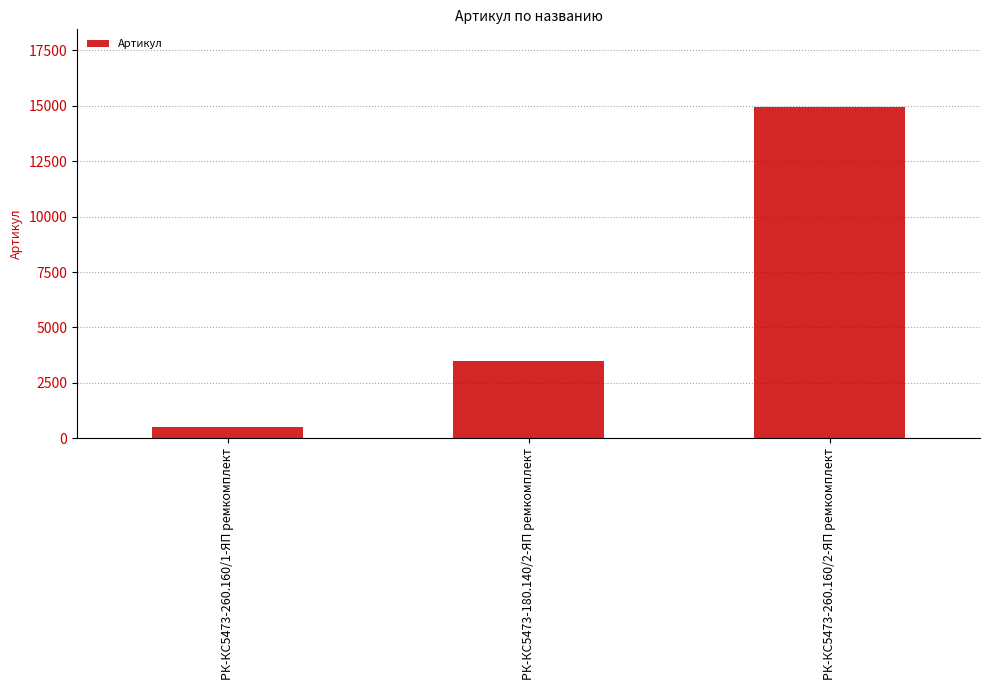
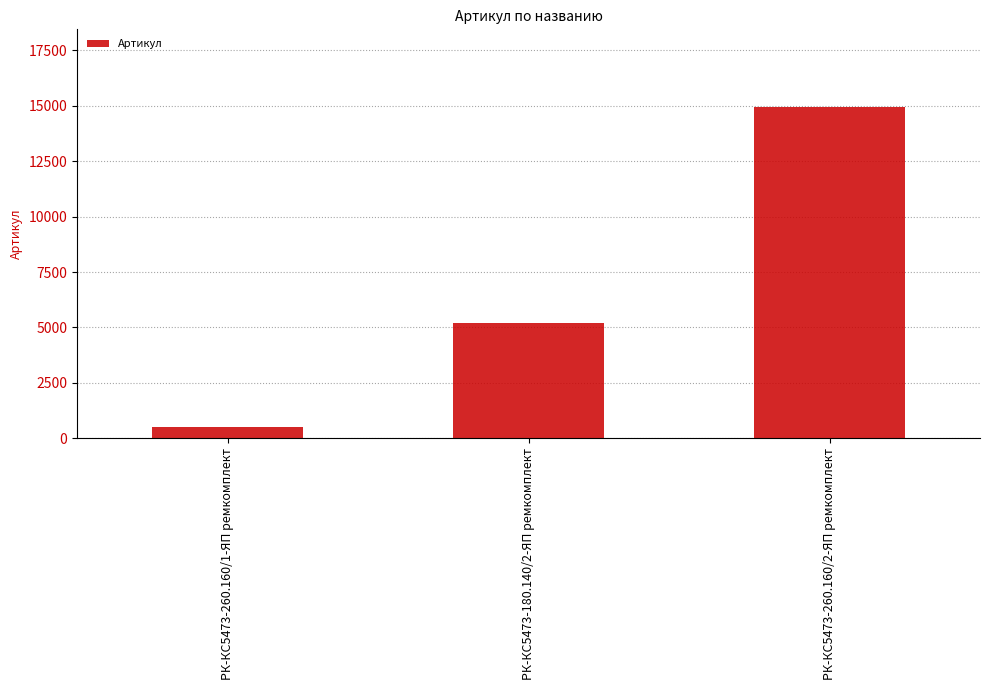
  {
    "РК-КС5473-260.160/1-ЯП ремкомплект": 500,
-   "РК-КС5473-180.140/2-ЯП ремкомплект": 3500,
+   "РК-КС5473-180.140/2-ЯП ремкомплект": 5200,
    "РК-КС5473-260.160/2-ЯП ремкомплект": 15000
  }
